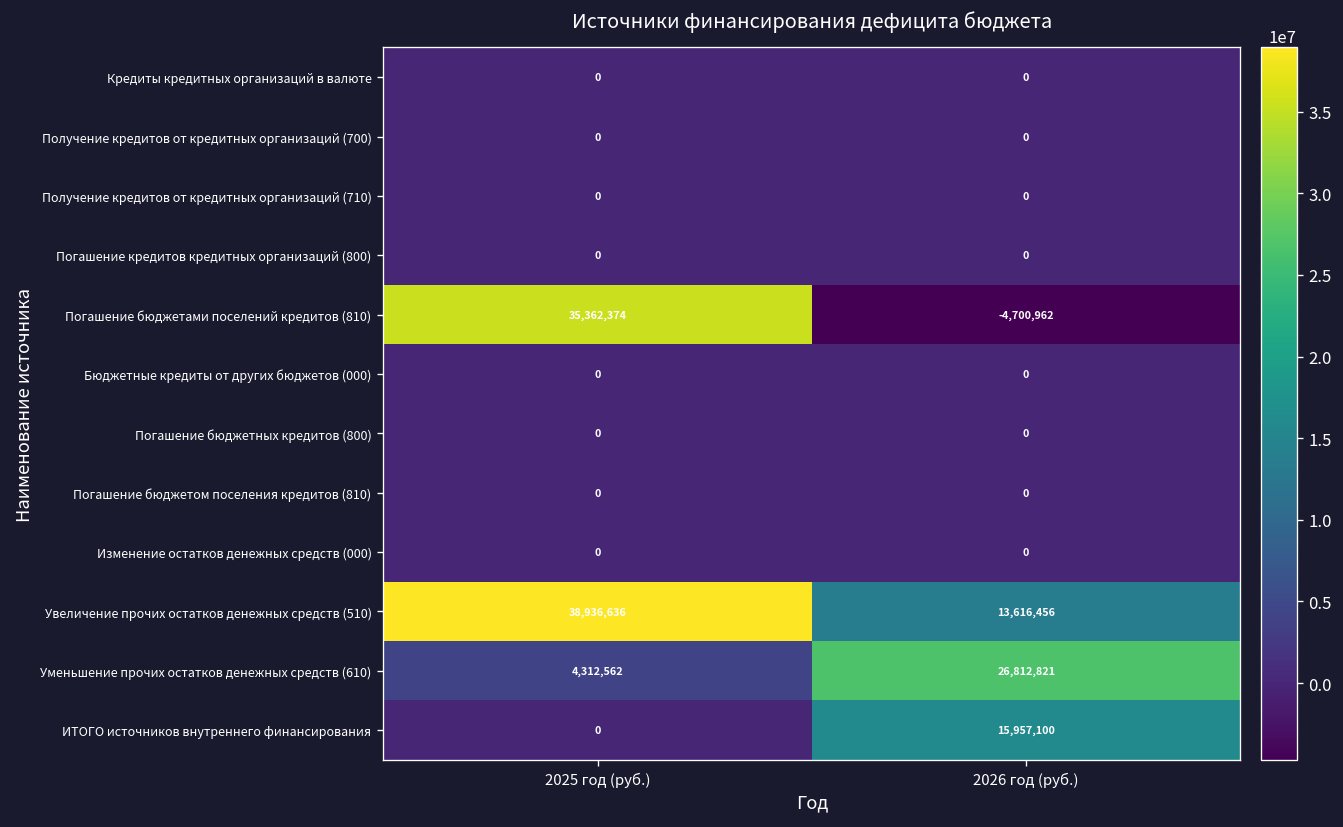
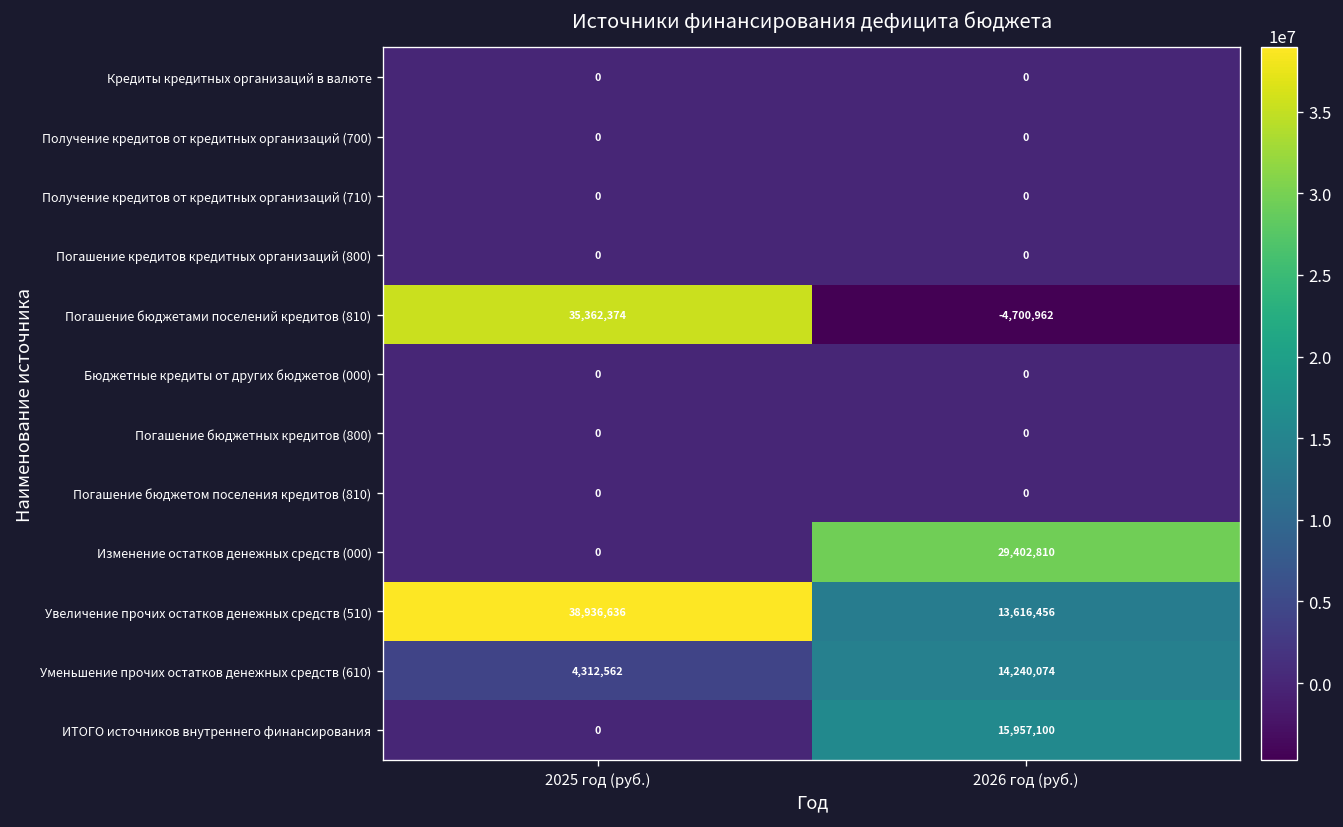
  {
    "Кредиты кредитных организаций в валюте": {
      "2025 год (руб.)": "0",
      "2026 год (руб.)": "0"
    },
    "Получение кредитов от кредитных организаций (700)": {
      "2025 год (руб.)": "0",
      "2026 год (руб.)": "0"
    },
    "Получение кредитов от кредитных организаций (710)": {
      "2025 год (руб.)": "0",
      "2026 год (руб.)": "0"
    },
    "Погашение кредитов кредитных организаций (800)": {
      "2025 год (руб.)": "0",
      "2026 год (руб.)": "0"
    },
    "Погашение бюджетами поселений кредитов (810)": {
      "2025 год (руб.)": "35,362,374",
      "2026 год (руб.)": "-4,700,962"
    },
    "Бюджетные кредиты от других бюджетов (000)": {
      "2025 год (руб.)": "0",
      "2026 год (руб.)": "0"
    },
    "Погашение бюджетных кредитов (800)": {
      "2025 год (руб.)": "0",
      "2026 год (руб.)": "0"
    },
    "Погашение бюджетом поселения кредитов (810)": {
      "2025 год (руб.)": "0",
      "2026 год (руб.)": "0"
    },
    "Изменение остатков денежных средств (000)": {
      "2025 год (руб.)": "0",
-     "2026 год (руб.)": "0"
+     "2026 год (руб.)": "29,402,810"
    },
    "Увеличение прочих остатков денежных средств (510)": {
      "2025 год (руб.)": "38,936,636",
      "2026 год (руб.)": "13,616,456"
    },
    "Уменьшение прочих остатков денежных средств (610)": {
      "2025 год (руб.)": "4,312,562",
-     "2026 год (руб.)": "26,812,821"
+     "2026 год (руб.)": "14,240,074"
    },
    "ИТОГО источников внутреннего финансирования": {
      "2025 год (руб.)": "0",
      "2026 год (руб.)": "15,957,100"
    }
  }
